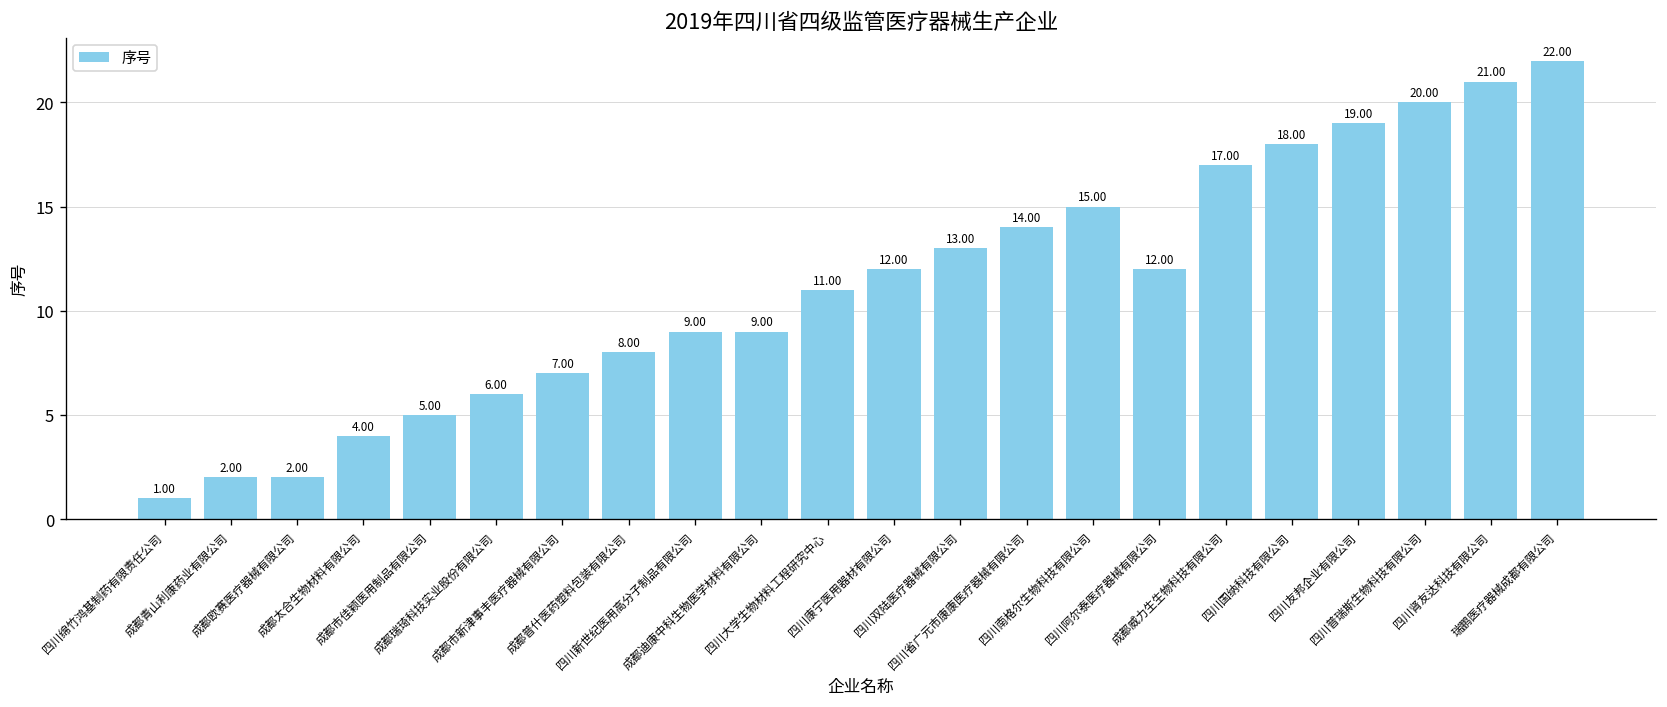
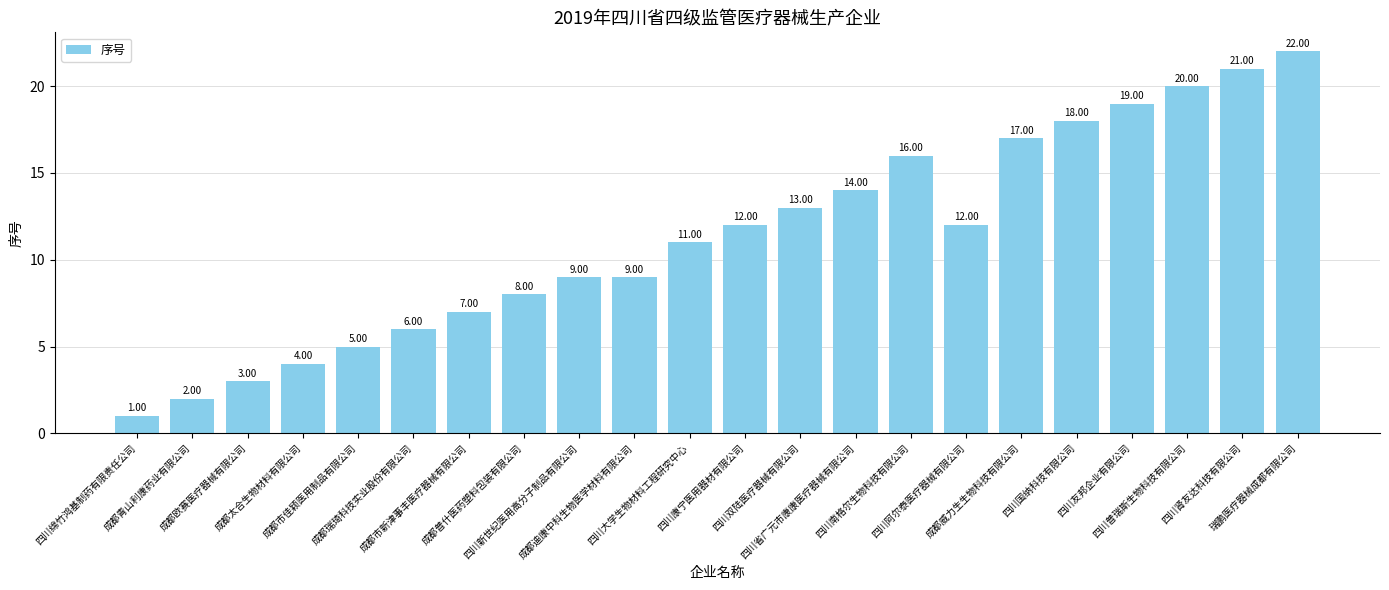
  {
    "四川绵竹鸿基制药有限责任公司": 1.00,
    "成都青山利康药业有限公司": 2.00,
-   "成都欧赛医疗器械有限公司": 2.00,
+   "成都欧赛医疗器械有限公司": 3.00,
    "成都太合生物材料有限公司": 4.00,
    "成都市佳颖医用制品有限公司": 5.00,
    "成都瑞琦科技实业股份有限公司": 6.00,
    "成都市新津事丰医疗器械有限公司": 7.00,
    "成都普什医药塑料包装有限公司": 8.00,
    "四川新世纪医用高分子制品有限公司": 9.00,
    "成都迪康中科生物医学材料有限公司": 9.00,
    "四川大学生物材料工程研究中心": 11.00,
    "四川康宁医用器材有限公司": 12.00,
    "四川双陆医疗器械有限公司": 13.00,
    "四川省广元市康康医疗器械有限公司": 14.00,
-   "四川南格尔生物科技有限公司": 15.00,
+   "四川南格尔生物科技有限公司": 16.00,
    "四川阿尔泰医疗器械有限公司": 12.00,
    "成都威力生生物科技有限公司": 17.00,
    "四川国纳科技有限公司": 18.00,
    "四川友邦企业有限公司": 19.00,
    "四川普瑞斯生物科技有限公司": 20.00,
    "四川肾友达科技有限公司": 21.00,
    "瑞鹏医疗器械成都有限公司": 22.00
  }
